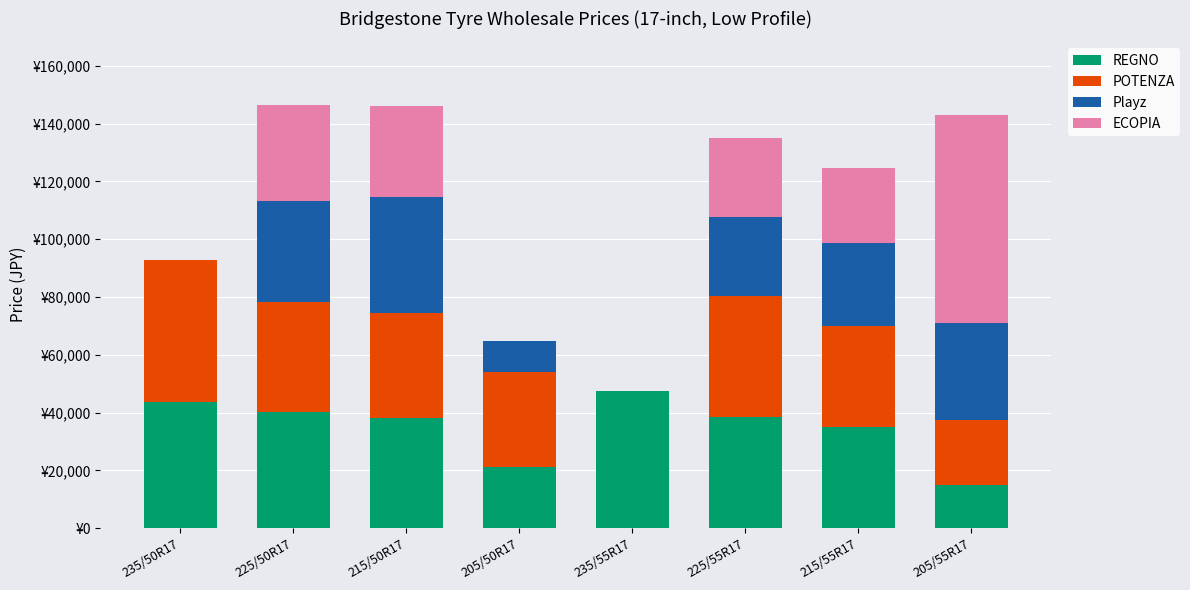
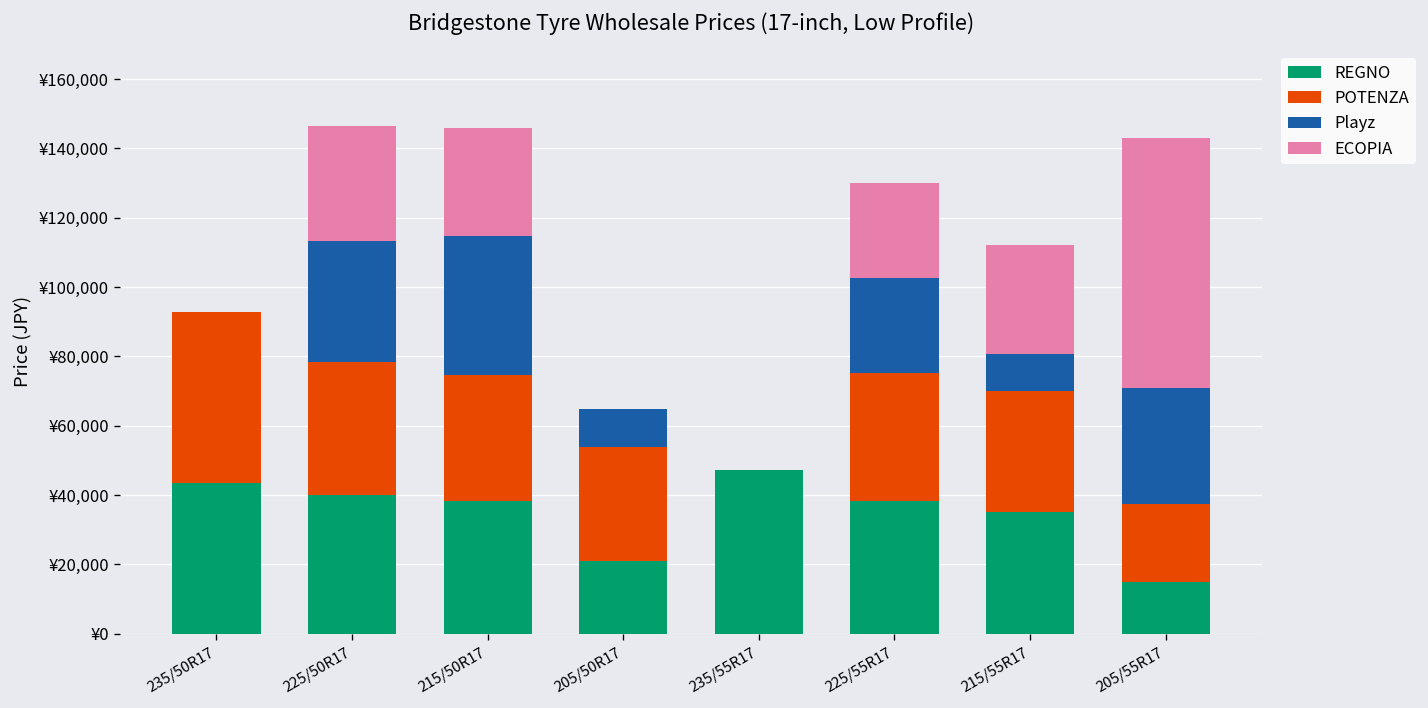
  {
    "REGNO": {
      "235/50R17": "¥44,000",
      "225/50R17": "¥40,000",
      "215/50R17": "¥38,000",
      "205/50R17": "¥21,000",
      "235/55R17": "¥47,000",
      "225/55R17": "¥38,000",
      "215/55R17": "¥35,000",
      "205/55R17": "¥15,000"
    },
    "POTENZA": {
      "235/50R17": "¥49,000",
      "225/50R17": "¥38,000",
      "215/50R17": "¥36,000",
      "205/50R17": "¥33,000",
      "235/55R17": "¥0",
-     "225/55R17": "¥42,000",
+     "225/55R17": "¥37,000",
      "215/55R17": "¥35,000",
      "205/55R17": "¥23,000"
    },
    "Playz": {
      "235/50R17": "¥0",
      "225/50R17": "¥35,000",
      "215/50R17": "¥40,000",
      "205/50R17": "¥11,000",
      "235/55R17": "¥0",
      "225/55R17": "¥27,000",
-     "215/55R17": "¥29,000",
+     "215/55R17": "¥11,000",
      "205/55R17": "¥34,000"
    },
    "ECOPIA": {
      "235/50R17": "¥0",
      "225/50R17": "¥33,000",
      "215/50R17": "¥31,000",
      "205/50R17": "¥0",
      "235/55R17": "¥0",
      "225/55R17": "¥28,000",
-     "215/55R17": "¥26,000",
+     "215/55R17": "¥32,000",
      "205/55R17": "¥72,000"
    }
  }
